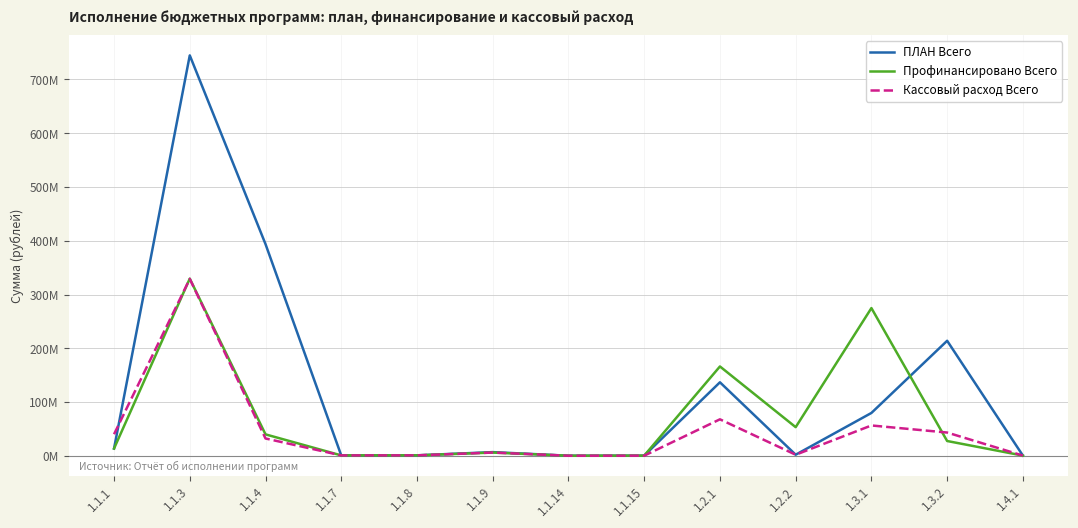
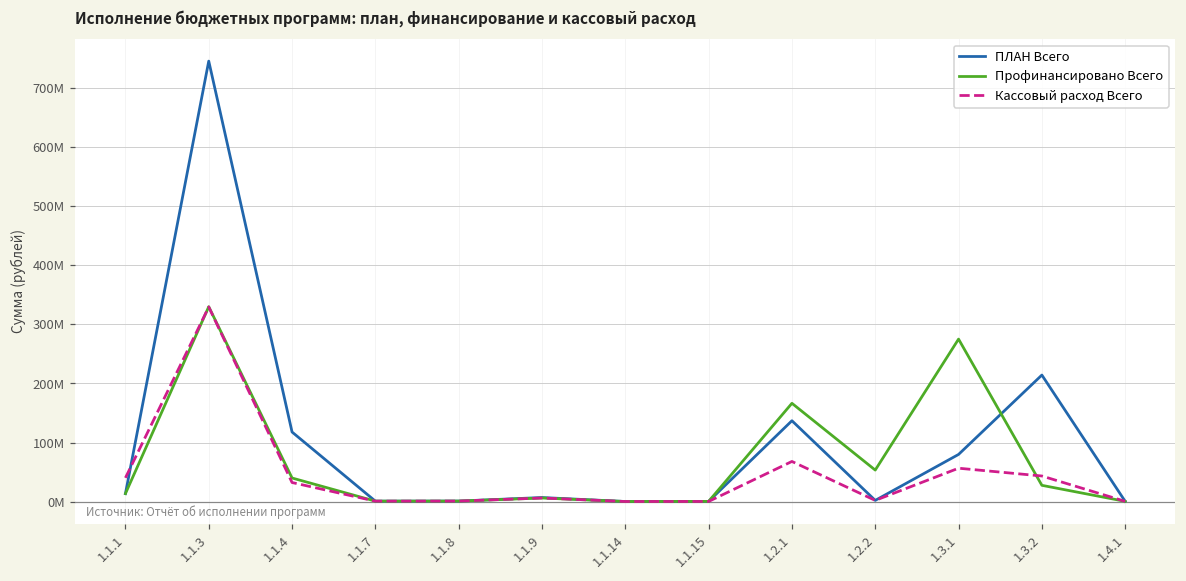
  {
    "ПЛАН Всего": {
      "1.1.3": 740000000,
-     "1.1.4": 390000000,
+     "1.1.4": 120000000,
      "1.2.1": 140000000,
      "1.3.1": 80000000,
      "1.3.2": 210000000
    },
    "Профинансировано Всего": {
      "1.1.4": 40000000,
      "1.2.1": 170000000,
      "1.2.2": 50000000,
      "1.3.1": 270000000,
      "1.3.2": 30000000
    },
    "Кассовый расход Всего": {
      "1.1.1": 40000000,
      "1.1.4": 30000000,
      "1.2.1": 70000000,
      "1.3.1": 60000000,
      "1.3.2": 40000000
    }
  }
